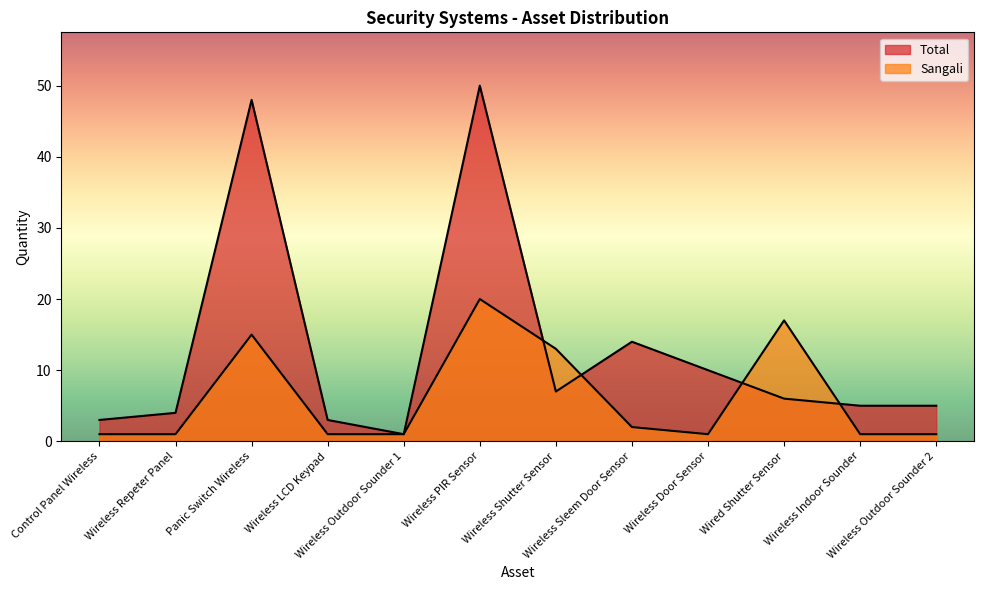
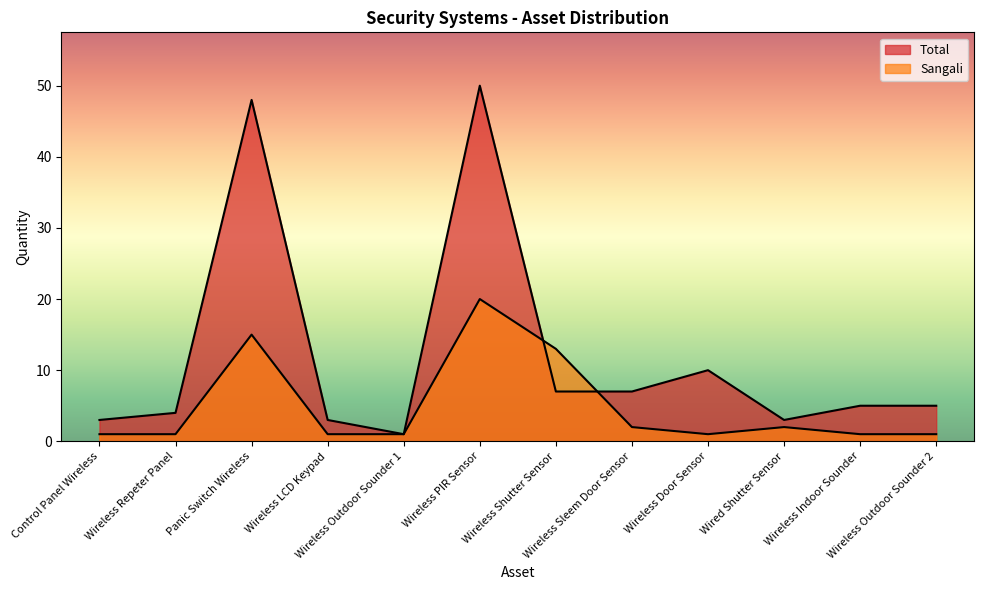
  {
    "Total": {
      "Control Panel Wireless": 3,
      "Wireless Repeter Panel": 4,
      "Panic Switch Wireless": 48,
      "Wireless LCD Keypad": 3,
      "Wireless PIR Sensor": 50,
      "Wireless Shutter Sensor": 7,
-     "Wireless Sleem Door Sensor": 14,
+     "Wireless Sleem Door Sensor": 7,
      "Wireless Door Sensor": 10,
-     "Wired Shutter Sensor": 6,
+     "Wired Shutter Sensor": 3,
      "Wireless Indoor Sounder": 5,
      "Wireless Outdoor Sounder 2": 5
    },
    "Sangali": {
      "Control Panel Wireless": 1,
      "Wireless Repeter Panel": 1,
      "Panic Switch Wireless": 15,
      "Wireless LCD Keypad": 1,
      "Wireless PIR Sensor": 20,
      "Wireless Shutter Sensor": 13,
      "Wireless Sleem Door Sensor": 2,
      "Wireless Door Sensor": 1,
-     "Wired Shutter Sensor": 17,
+     "Wired Shutter Sensor": 2,
      "Wireless Indoor Sounder": 1,
      "Wireless Outdoor Sounder 2": 1
    }
  }
